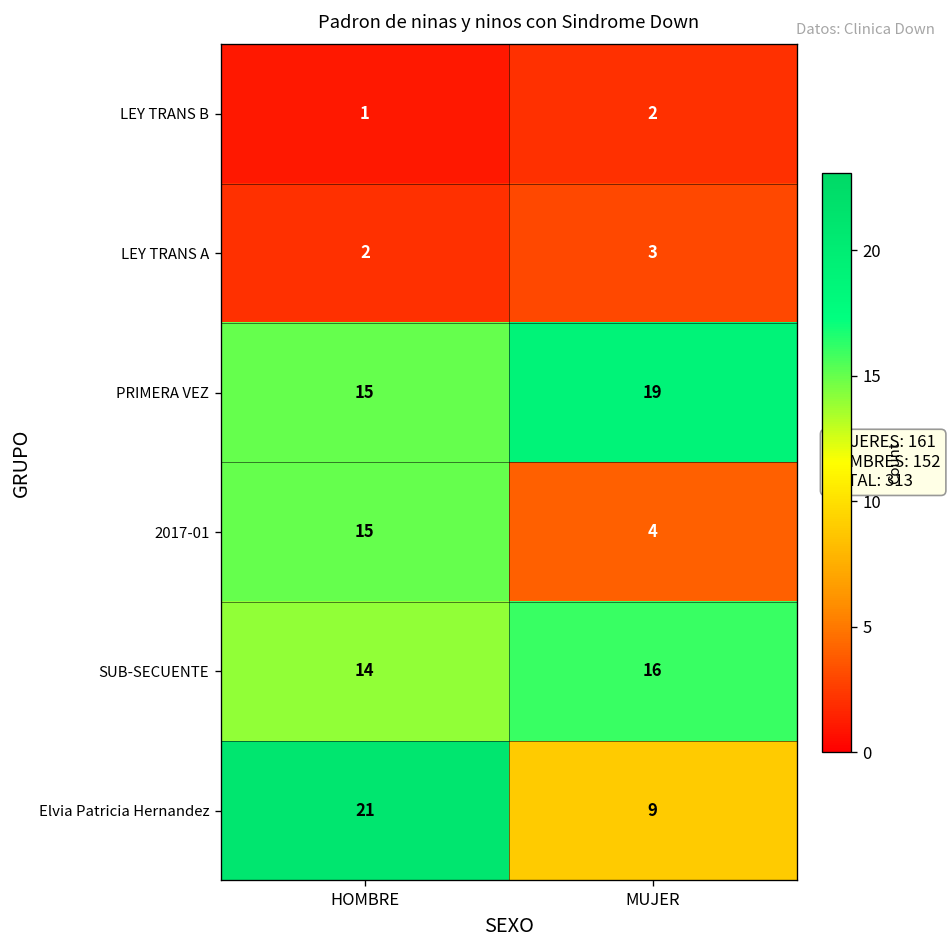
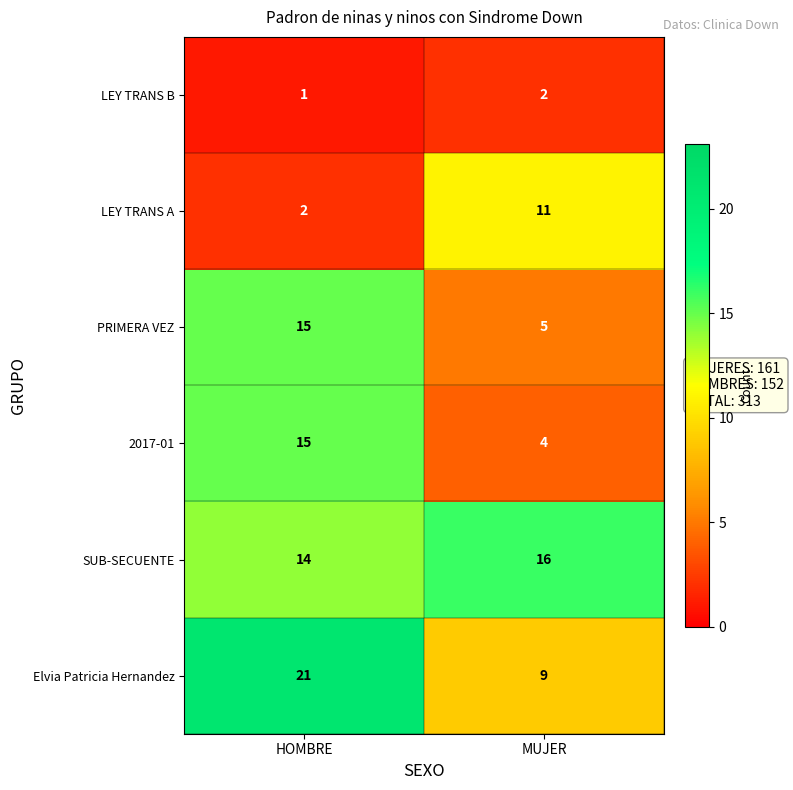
  {
    "LEY TRANS B": {
      "HOMBRE": 1,
      "MUJER": 2
    },
    "LEY TRANS A": {
      "HOMBRE": 2,
-     "MUJER": 3
+     "MUJER": 11
    },
    "PRIMERA VEZ": {
      "HOMBRE": 15,
-     "MUJER": 19
+     "MUJER": 5
    },
    "2017-01": {
      "HOMBRE": 15,
      "MUJER": 4
    },
    "SUB-SECUENTE": {
      "HOMBRE": 14,
      "MUJER": 16
    },
    "Elvia Patricia Hernandez": {
      "HOMBRE": 21,
      "MUJER": 9
    }
  }
